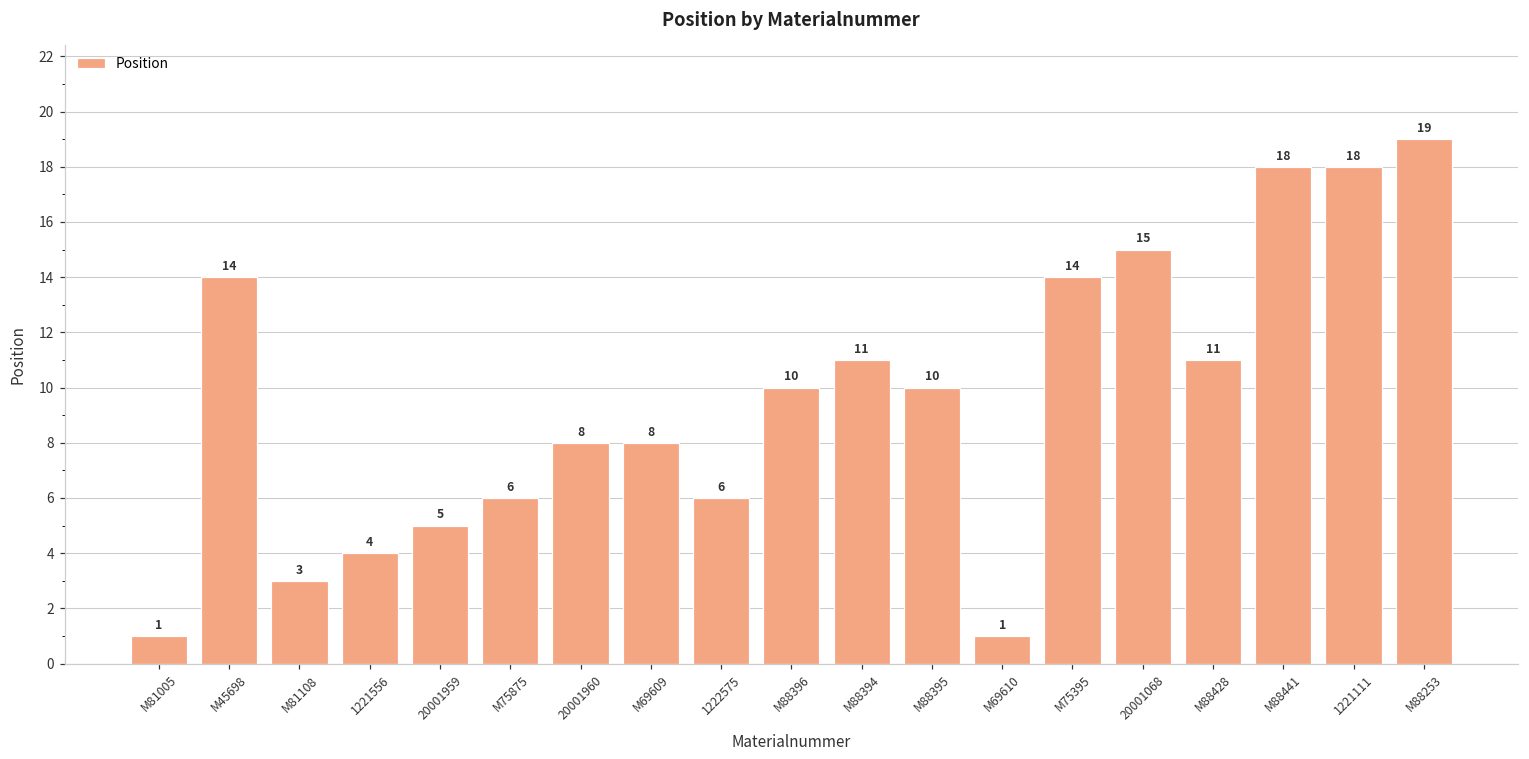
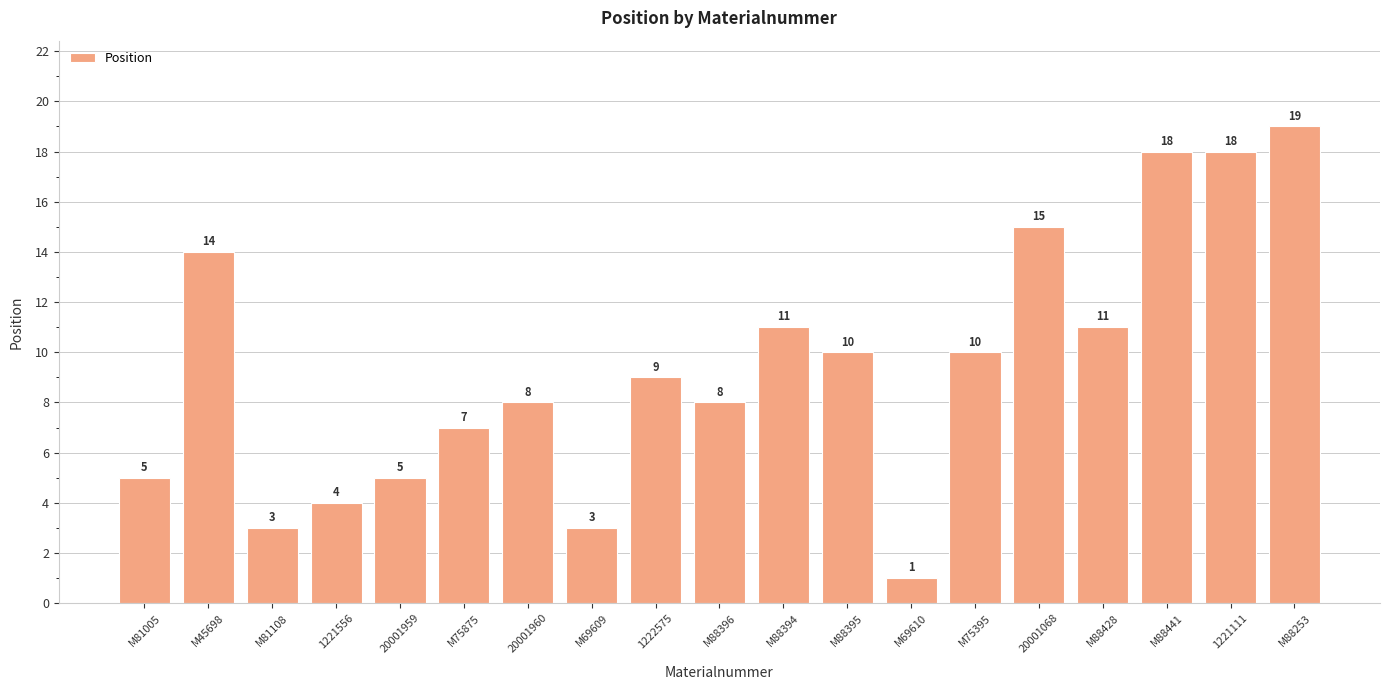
  {
-   "M81005": 1,
+   "M81005": 5,
    "M45698": 14,
    "M81108": 3,
    "1221556": 4,
    "20001959": 5,
-   "M75875": 6,
+   "M75875": 7,
    "20001960": 8,
-   "M69609": 8,
-   "1222575": 6,
-   "M88396": 10,
+   "M69609": 3,
+   "1222575": 9,
+   "M88396": 8,
    "M88394": 11,
    "M88395": 10,
    "M69610": 1,
-   "M75395": 14,
+   "M75395": 10,
    "20001068": 15,
    "M88428": 11,
    "M88441": 18,
    "1221111": 18,
    "M88253": 19
  }
